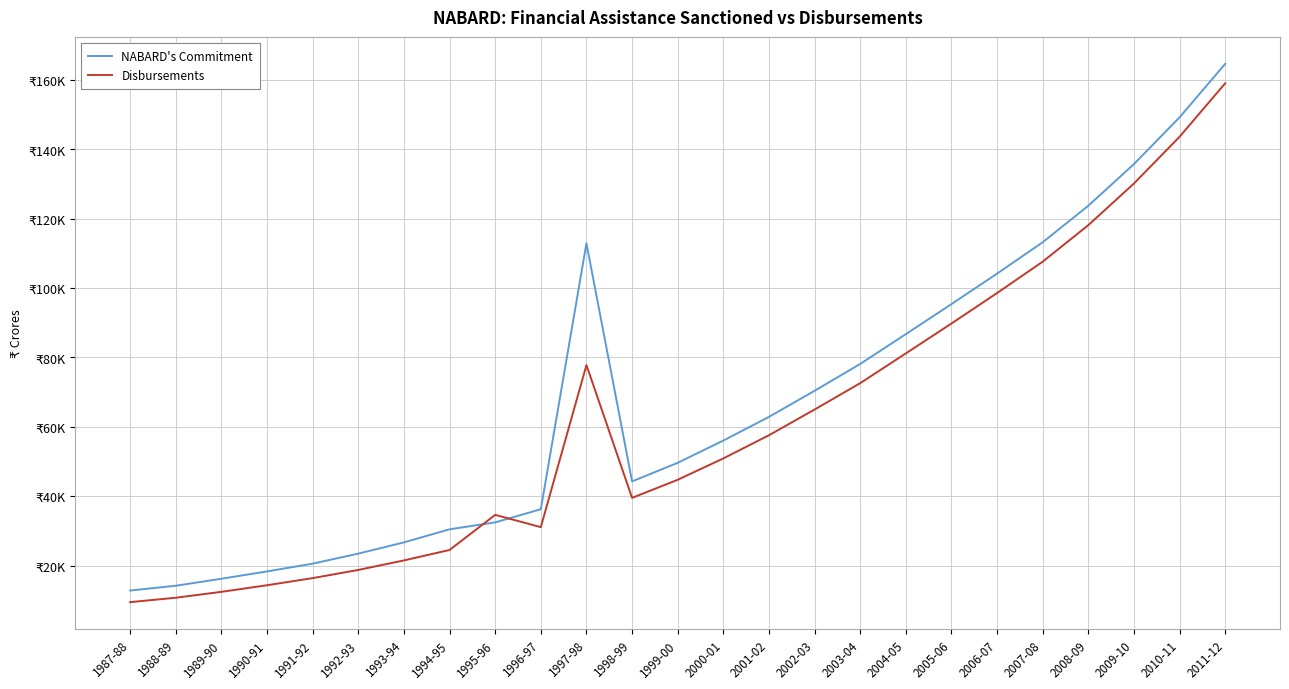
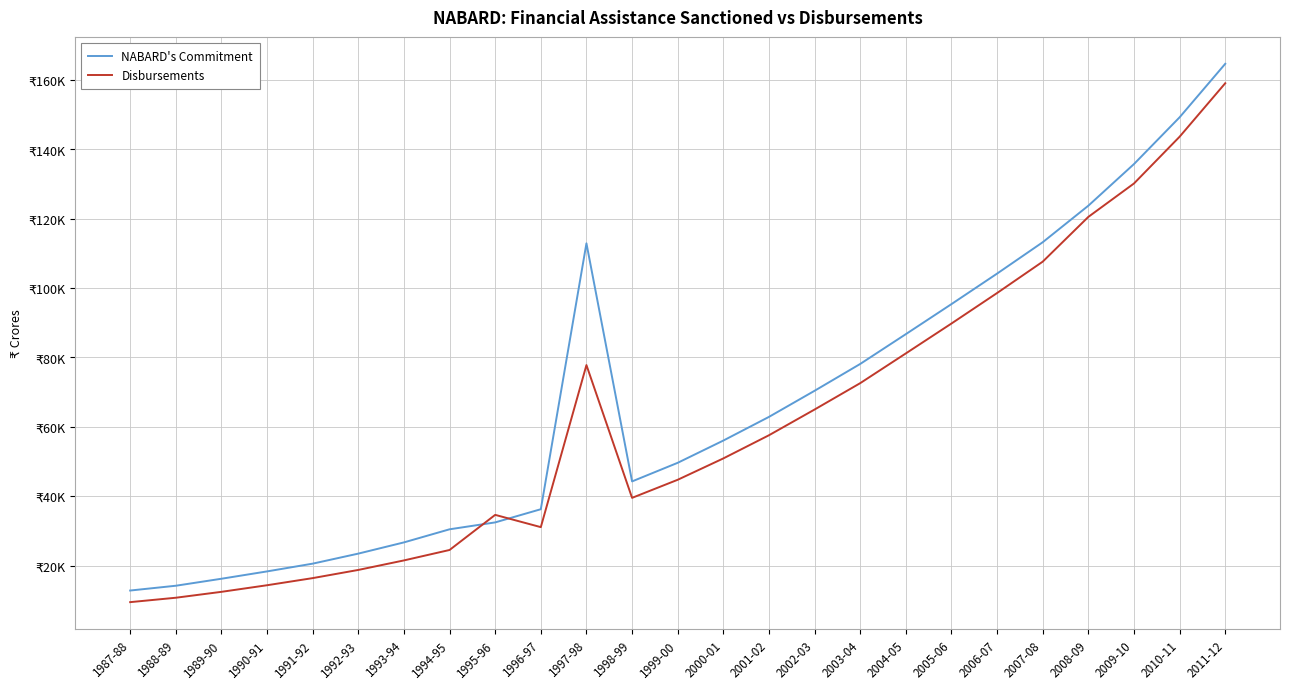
  {
    "NABARD's Commitment": {
      "1987-88": "₹13000",
      "1988-89": "₹14000",
      "1989-90": "₹16000",
      "1990-91": "₹18000",
      "1991-92": "₹21000",
      "1992-93": "₹23000",
      "1993-94": "₹27000",
      "1994-95": "₹30000",
      "1995-96": "₹32000",
      "1996-97": "₹36000",
      "1997-98": "₹113000",
      "1998-99": "₹44000",
      "1999-00": "₹50000",
      "2000-01": "₹56000",
      "2001-02": "₹63000",
      "2002-03": "₹70000",
      "2003-04": "₹78000",
      "2004-05": "₹87000",
      "2005-06": "₹95000",
      "2006-07": "₹104000",
      "2007-08": "₹113000",
      "2008-09": "₹124000",
      "2009-10": "₹136000",
      "2010-11": "₹149000",
      "2011-12": "₹165000"
    },
    "Disbursements": {
      "1987-88": "₹9000",
      "1988-89": "₹11000",
      "1989-90": "₹12000",
      "1990-91": "₹14000",
      "1991-92": "₹16000",
      "1992-93": "₹19000",
      "1993-94": "₹21000",
      "1994-95": "₹24000",
      "1995-96": "₹35000",
      "1996-97": "₹31000",
      "1997-98": "₹78000",
      "1998-99": "₹40000",
      "1999-00": "₹45000",
      "2000-01": "₹51000",
      "2001-02": "₹58000",
      "2002-03": "₹65000",
      "2003-04": "₹73000",
      "2004-05": "₹81000",
      "2005-06": "₹90000",
      "2006-07": "₹99000",
      "2007-08": "₹108000",
-     "2008-09": "₹118000",
+     "2008-09": "₹121000",
      "2009-10": "₹130000",
      "2010-11": "₹144000",
      "2011-12": "₹159000"
    }
  }
